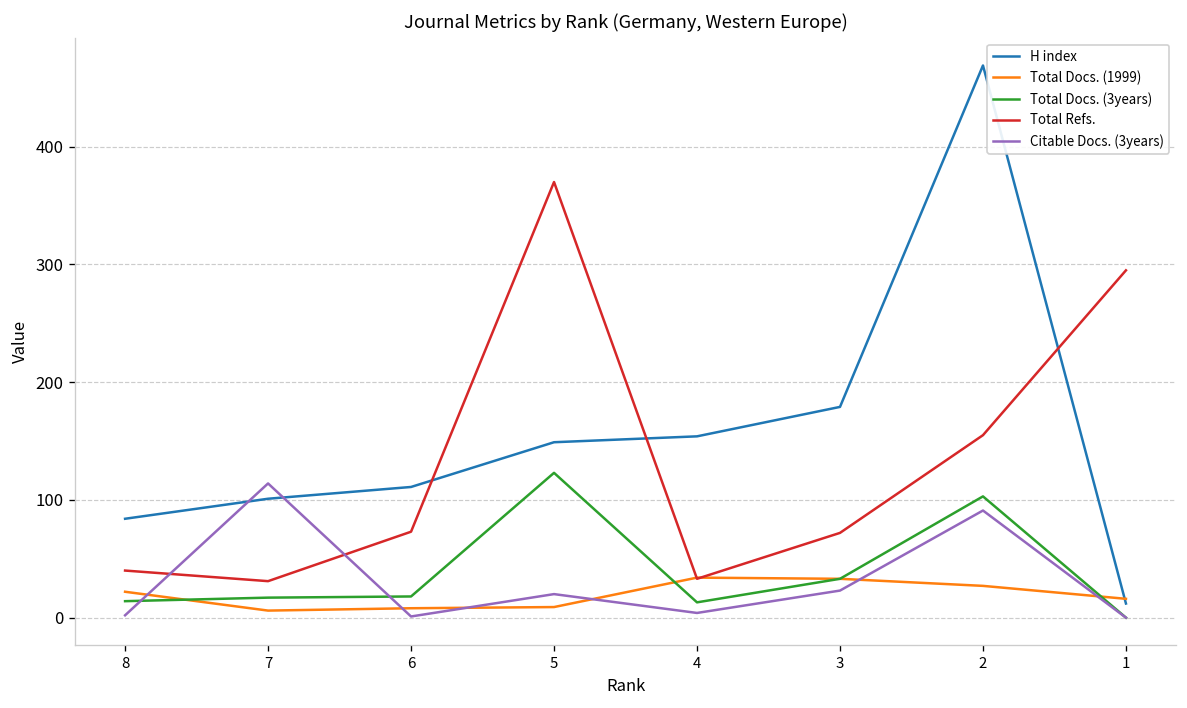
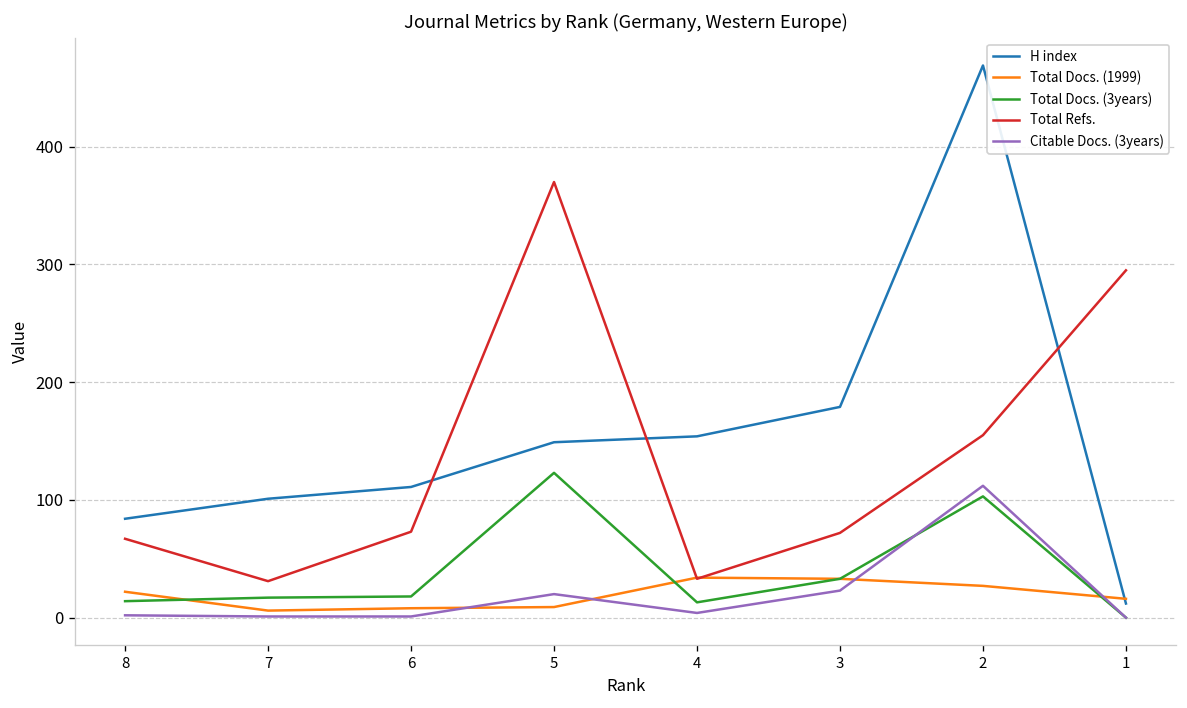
  {
    "H index": {
      "8": 80,
      "7": 100,
      "6": 110,
      "5": 150,
      "4": 150,
      "3": 180,
      "2": 470,
      "1": 10
    },
    "Total Docs. (1999)": {
      "8": 20,
      "7": 10,
      "6": 10,
      "5": 10,
      "2": 30,
      "1": 20
    },
    "Total Docs. (3years)": {
      "8": 10,
      "7": 20,
      "6": 20,
      "5": 120,
      "4": 10,
      "2": 100
    },
    "Total Refs.": {
-     "8": 40,
+     "8": 70,
      "7": 30,
      "6": 70,
      "5": 370,
      "3": 70,
      "2": 160,
      "1": 300
    },
    "Citable Docs. (3years)": {
      "8": 0,
-     "7": 110,
+     "7": 0,
      "6": 0,
      "5": 20,
      "4": 0,
      "3": 20,
-     "2": 90
+     "2": 110
    }
  }
